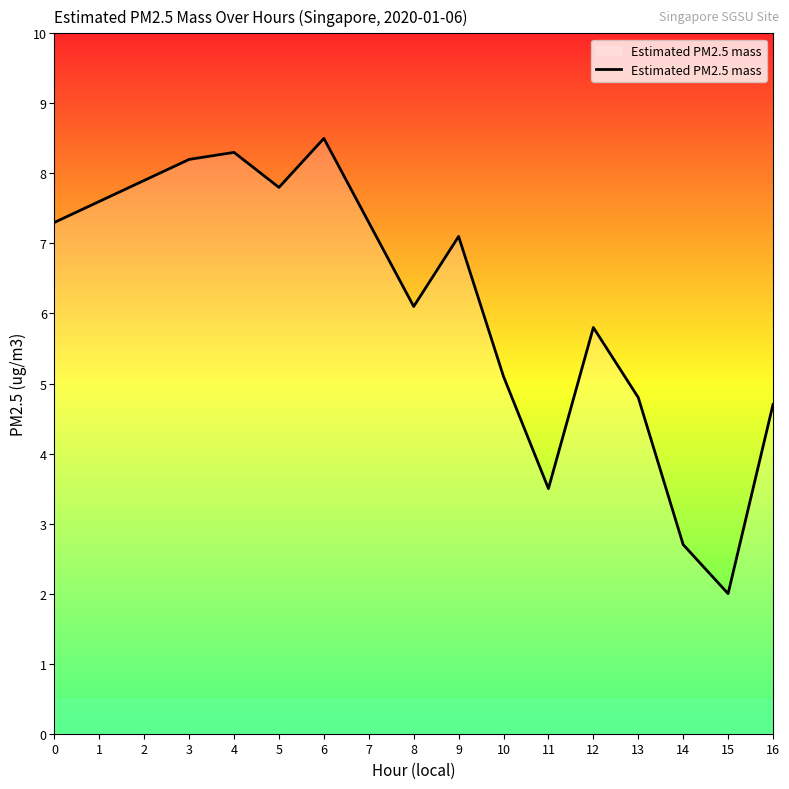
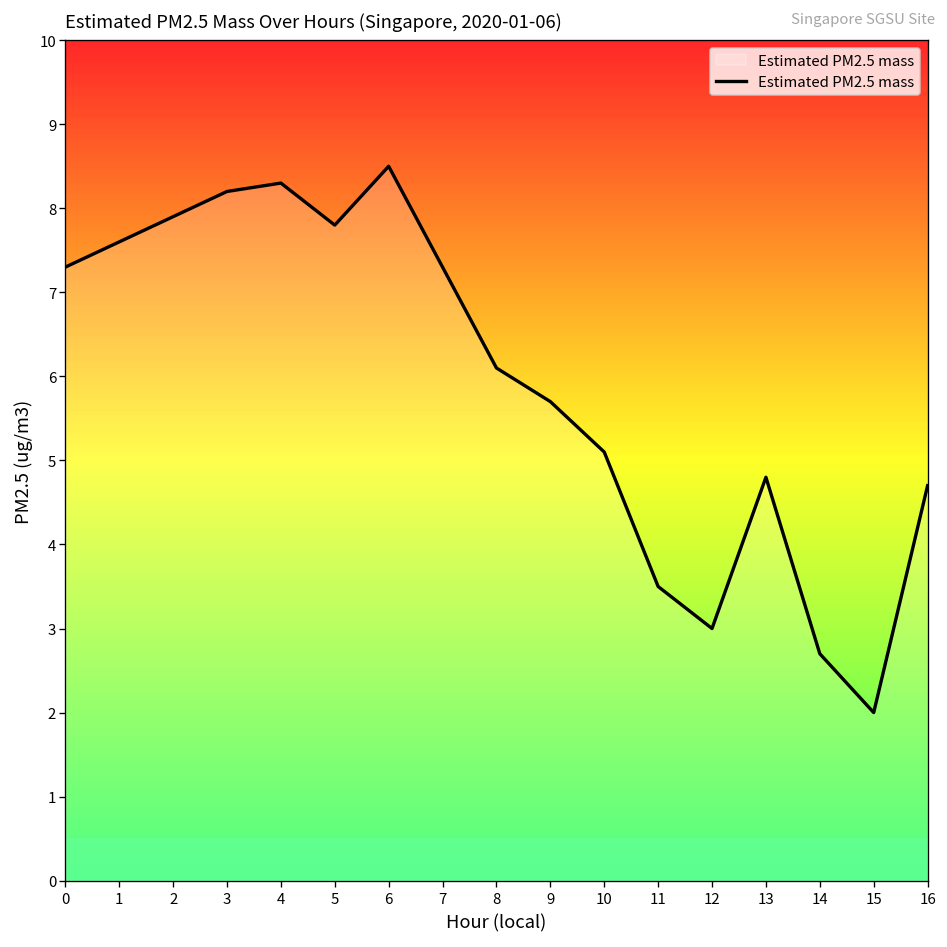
  {
    "0": 7.3,
    "1": 7.6,
    "2": 7.9,
    "3": 8.2,
    "4": 8.3,
    "5": 7.8,
    "6": 8.5,
    "7": 7.3,
    "8": 6.1,
-   "9": 7.1,
+   "9": 5.7,
    "10": 5.1,
    "11": 3.5,
-   "12": 5.8,
+   "12": 3.0,
    "13": 4.8,
    "14": 2.7,
    "15": 2.0,
    "16": 4.7
  }
